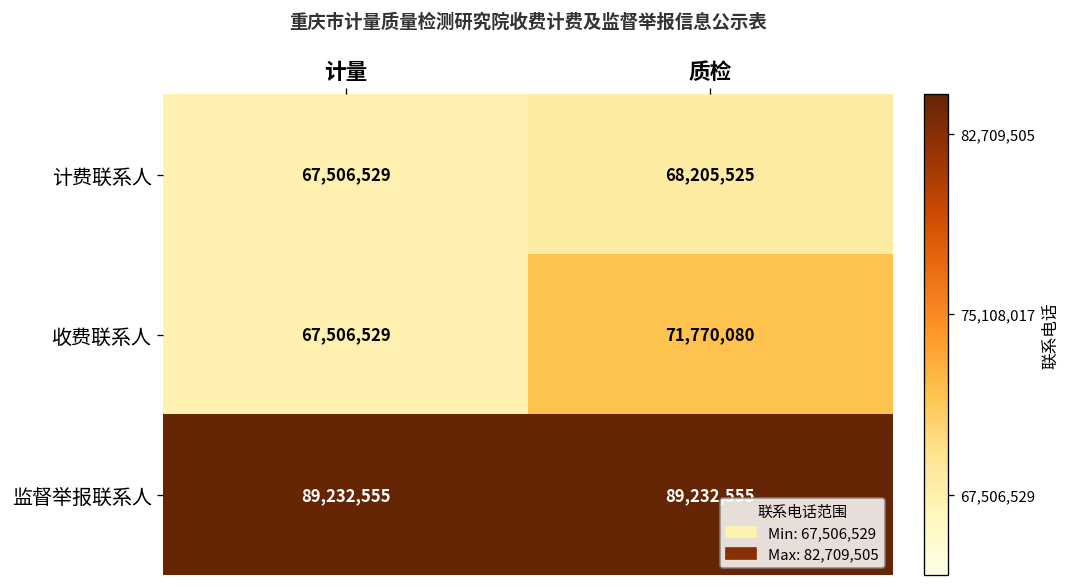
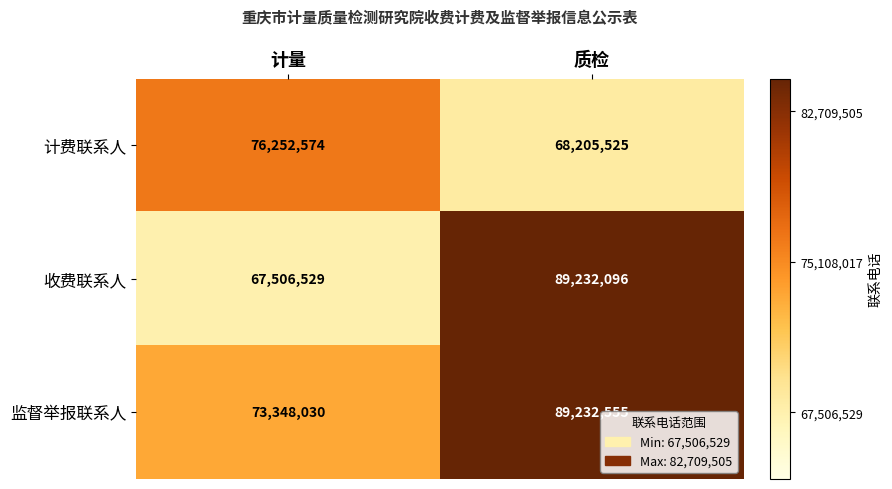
  {
    "计费联系人": {
-     "计量": "67,506,529",
+     "计量": "76,252,574",
      "质检": "68,205,525"
    },
    "收费联系人": {
      "计量": "67,506,529",
-     "质检": "71,770,080"
+     "质检": "89,232,096"
    },
    "监督举报联系人": {
-     "计量": "89,232,555"
+     "计量": "73,348,030"
    }
  }
